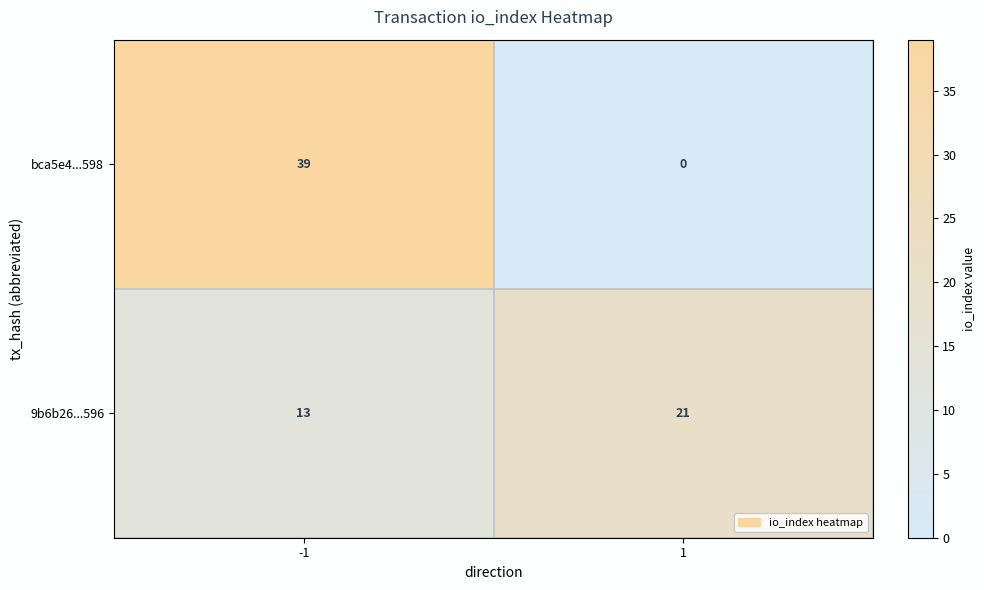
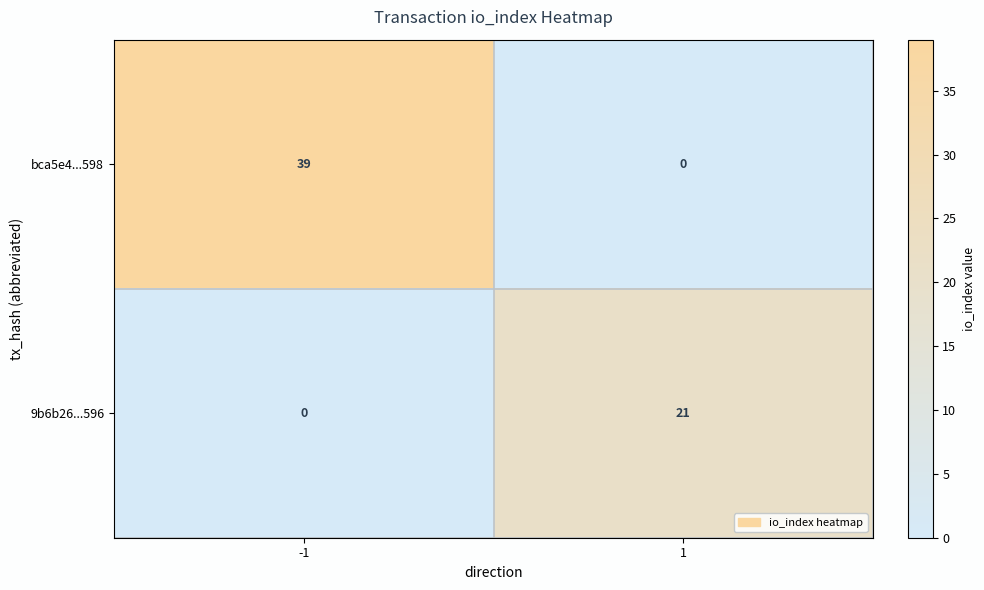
  {
    "bca5e4...598": {
      "-1": 39,
      "1": 0
    },
    "9b6b26...596": {
-     "-1": 13,
+     "-1": 0,
      "1": 21
    }
  }
